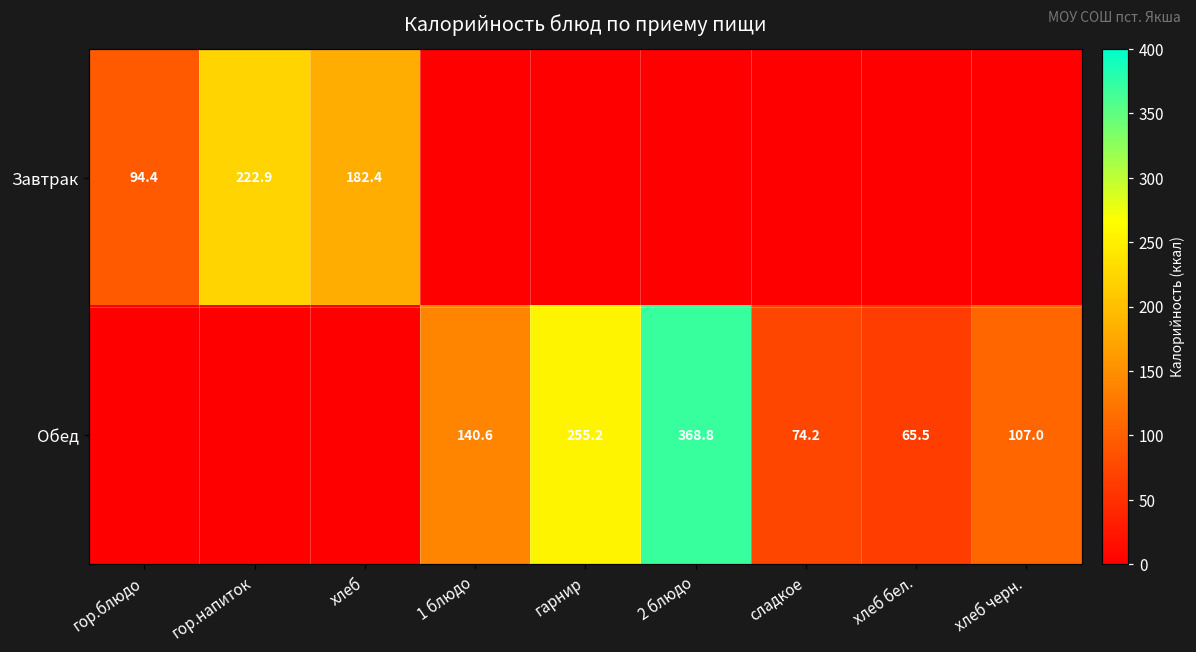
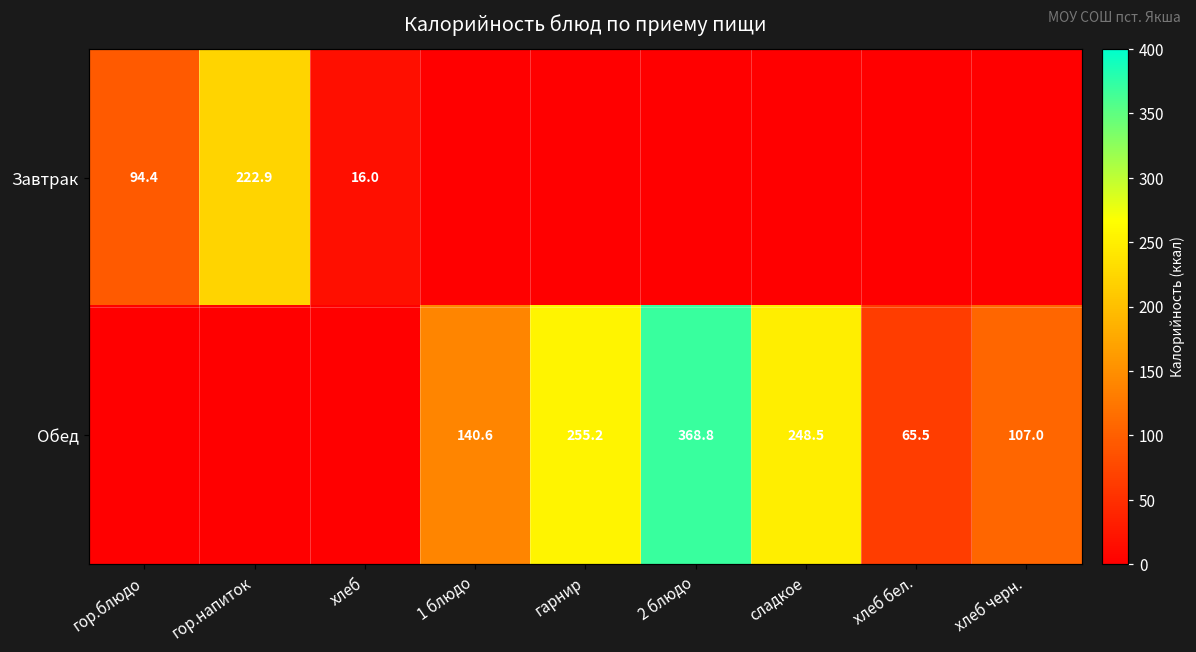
  {
    "Завтрак": {
      "гор.блюдо": 94.4,
      "гор.напиток": 222.9,
-     "хлеб": 182.4
+     "хлеб": 16.0
    },
    "Обед": {
      "1 блюдо": 140.6,
      "гарнир": 255.2,
      "2 блюдо": 368.8,
-     "сладкое": 74.2,
+     "сладкое": 248.5,
      "хлеб бел.": 65.5,
      "хлеб черн.": 107.0
    }
  }
